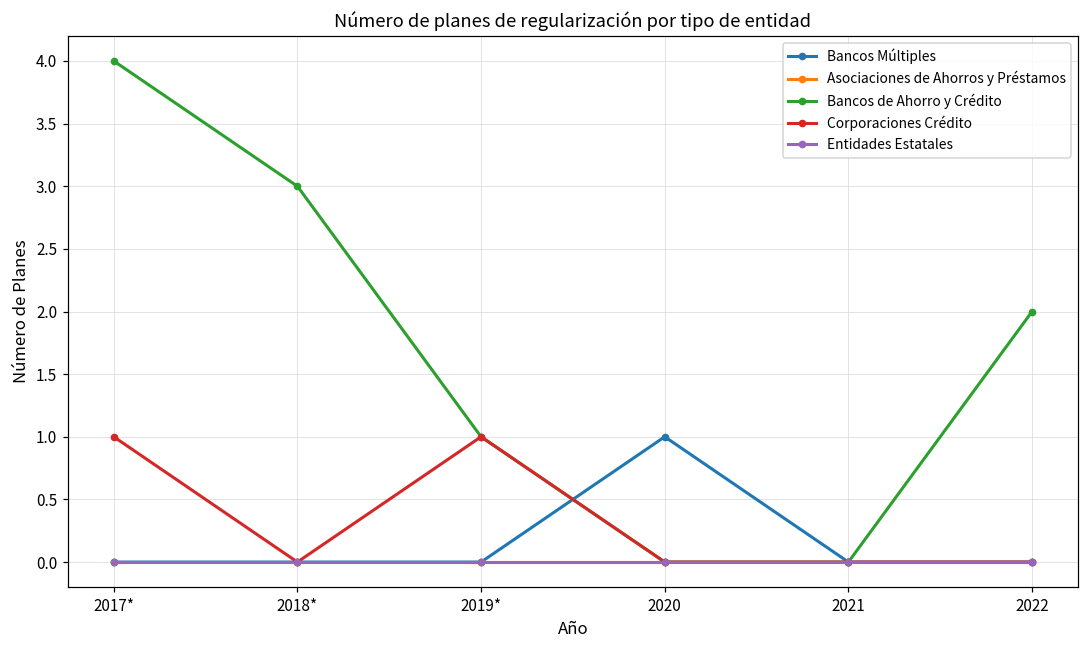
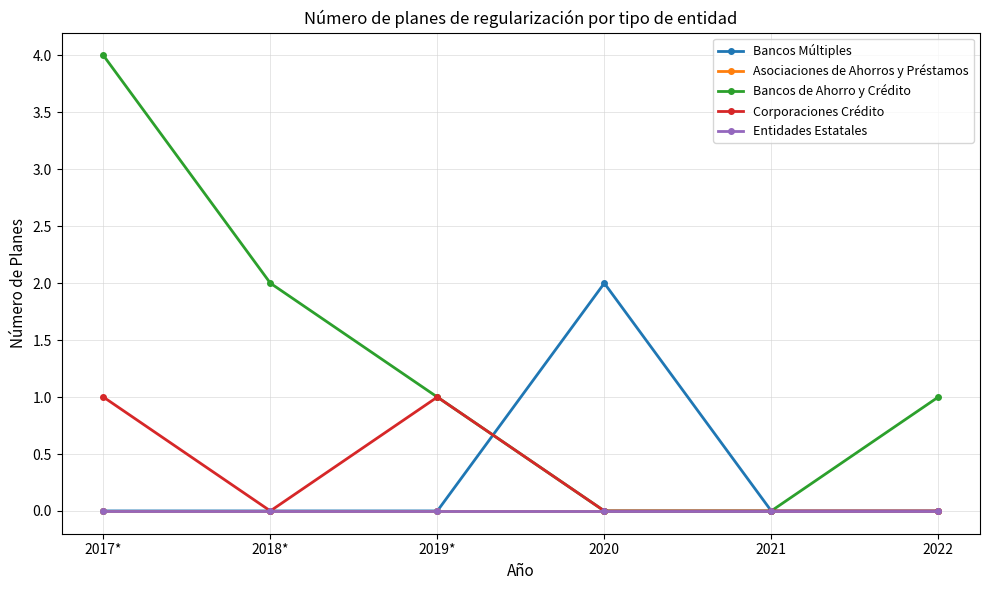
  {
    "Bancos Múltiples": {
-     "2020": 1
+     "2020": 2
    },
    "Bancos de Ahorro y Crédito": {
      "2017*": 4,
-     "2018*": 3,
-     "2022": 2
+     "2018*": 2,
+     "2022": 1
    },
    "Corporaciones Crédito": {
      "2017*": 1
    }
  }
